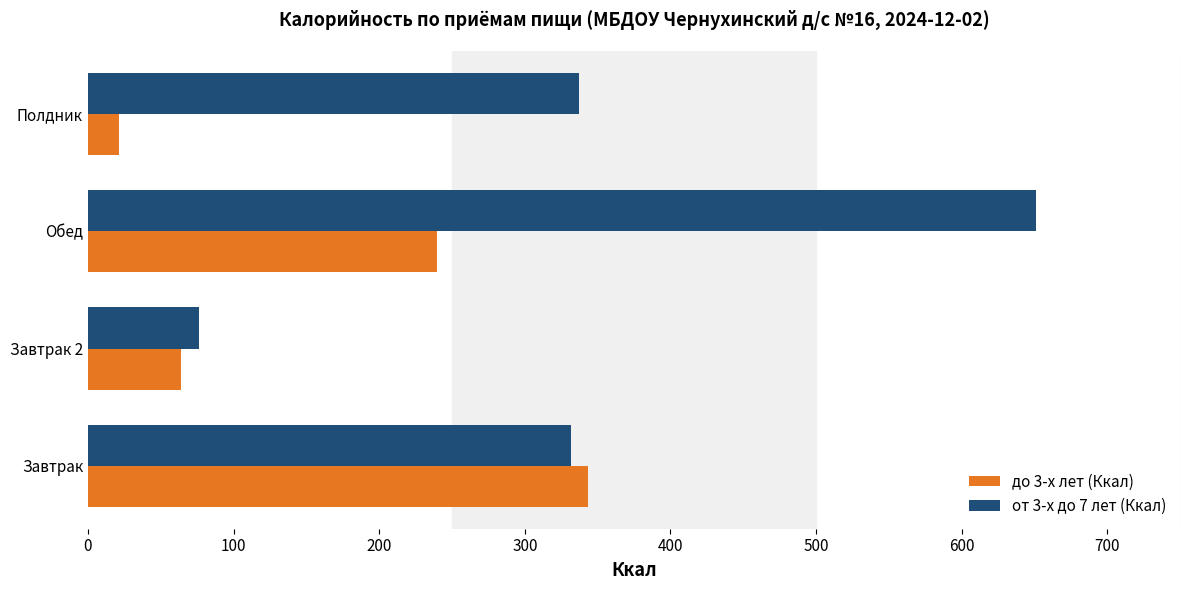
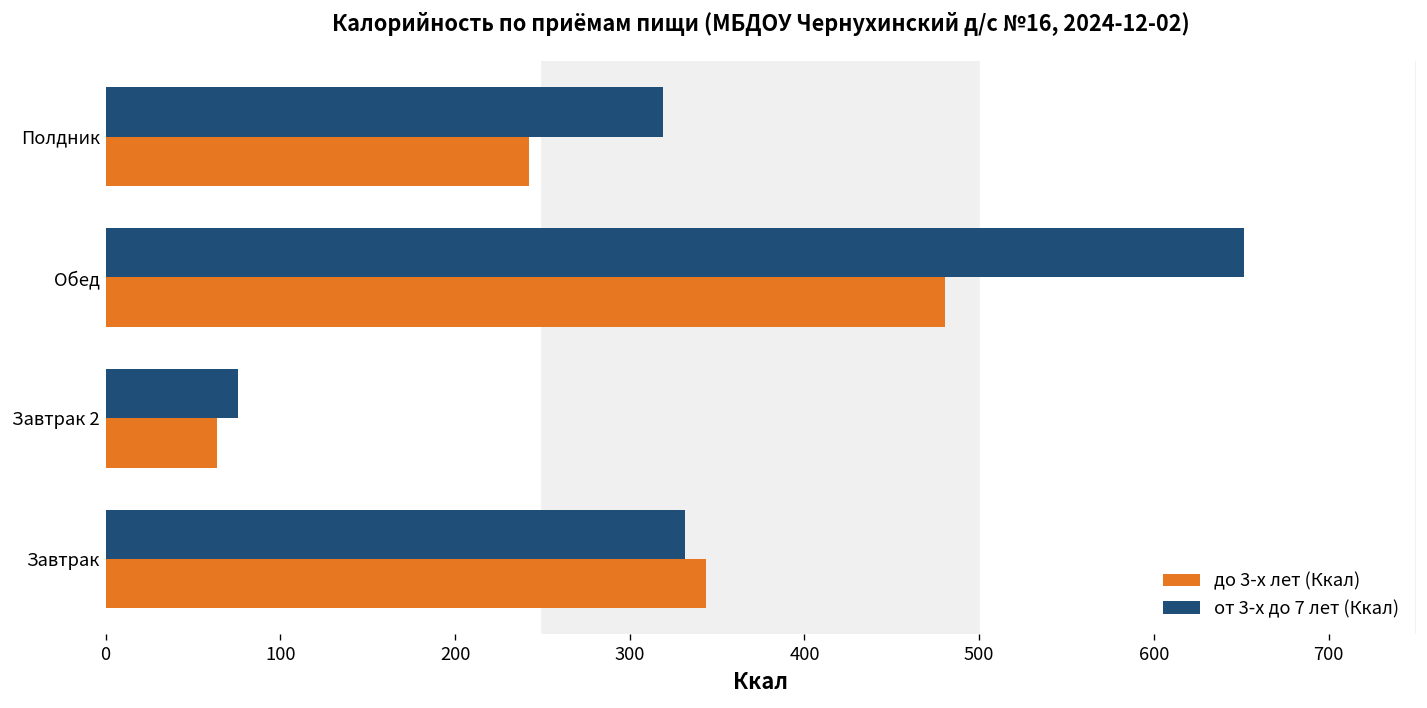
  {
    "до 3-х лет (Ккал)": {
-     "Полдник": 21,
-     "Обед": 240,
+     "Полдник": 242,
+     "Обед": 480,
      "Завтрак 2": 64,
      "Завтрак": 344
    },
    "от 3-х до 7 лет (Ккал)": {
-     "Полдник": 338,
+     "Полдник": 319,
      "Обед": 651,
      "Завтрак 2": 76,
      "Завтрак": 332
    }
  }
